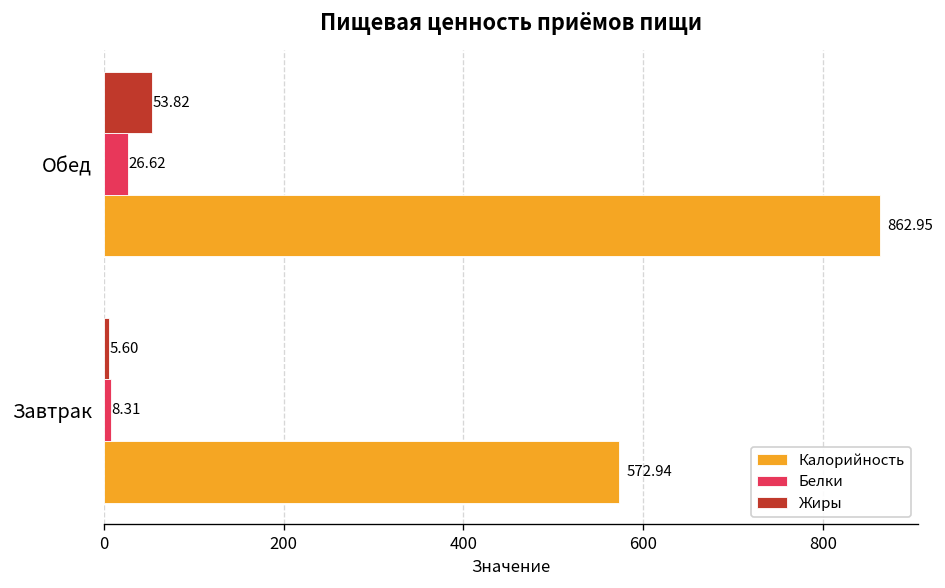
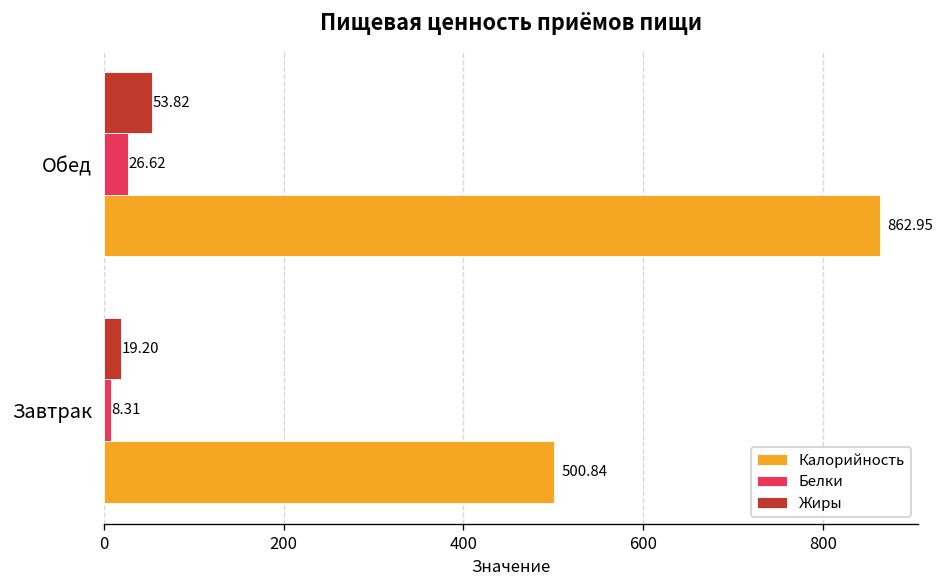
  {
    "Калорийность": {
      "Обед": 862.95,
-     "Завтрак": 572.94
+     "Завтрак": 500.84
    },
    "Белки": {
      "Обед": 26.62,
      "Завтрак": 8.31
    },
    "Жиры": {
      "Обед": 53.82,
-     "Завтрак": 5.60
+     "Завтрак": 19.20
    }
  }
